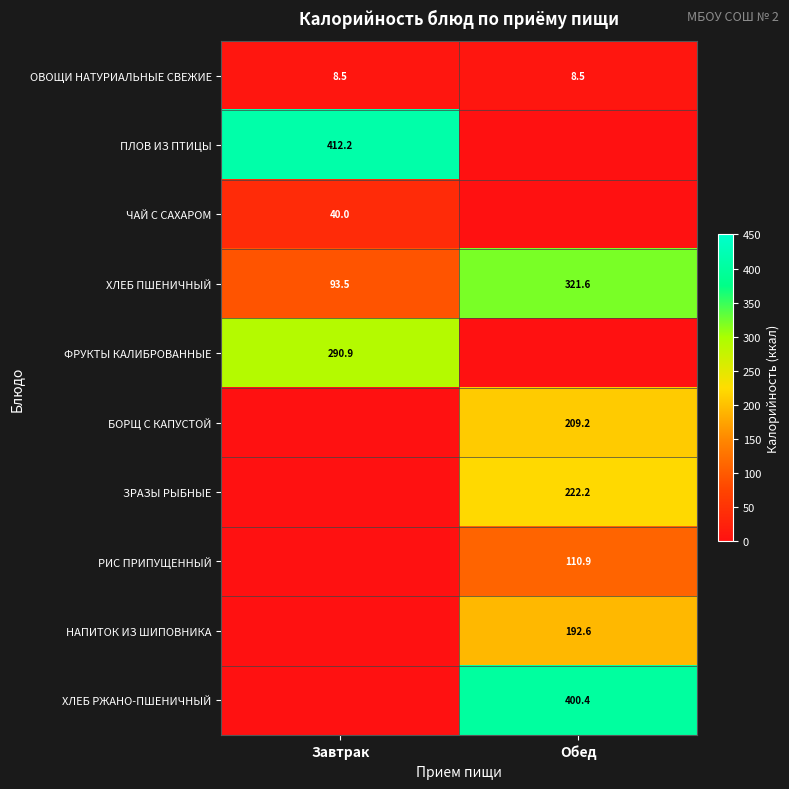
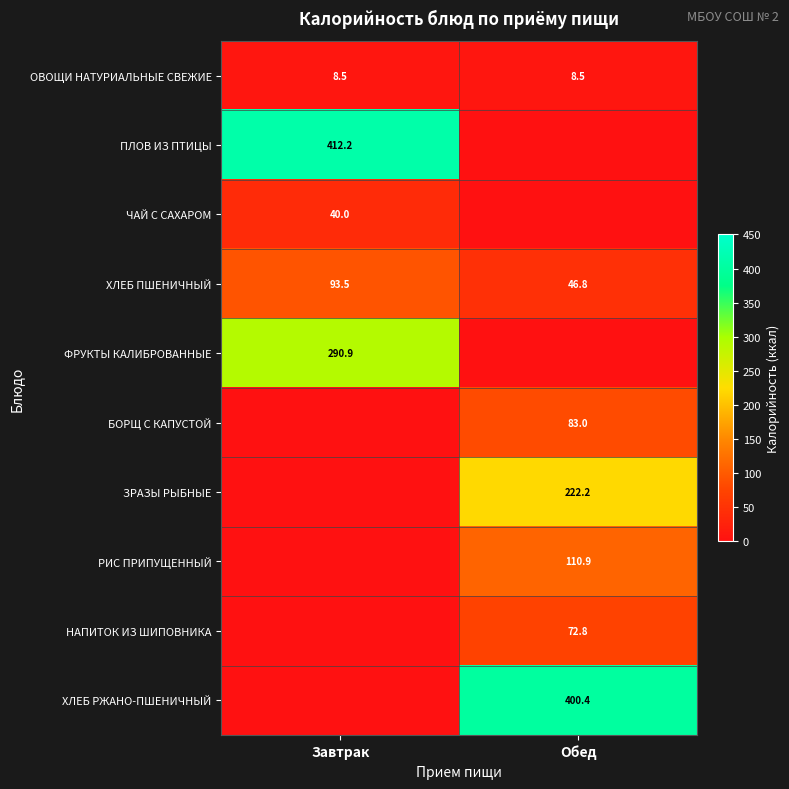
  {
    "ОВОЩИ НАТУРИАЛЬНЫЕ СВЕЖИЕ": {
      "Завтрак": 8.5,
      "Обед": 8.5
    },
    "ПЛОВ ИЗ ПТИЦЫ": {
      "Завтрак": 412.2
    },
    "ЧАЙ С САХАРОМ": {
      "Завтрак": 40.0
    },
    "ХЛЕБ ПШЕНИЧНЫЙ": {
      "Завтрак": 93.5,
-     "Обед": 321.6
+     "Обед": 46.8
    },
    "ФРУКТЫ КАЛИБРОВАННЫЕ": {
      "Завтрак": 290.9
    },
    "БОРЩ С КАПУСТОЙ": {
-     "Обед": 209.2
+     "Обед": 83.0
    },
    "ЗРАЗЫ РЫБНЫЕ": {
      "Обед": 222.2
    },
    "РИС ПРИПУЩЕННЫЙ": {
      "Обед": 110.9
    },
    "НАПИТОК ИЗ ШИПОВНИКА": {
-     "Обед": 192.6
+     "Обед": 72.8
    },
    "ХЛЕБ РЖАНО-ПШЕНИЧНЫЙ": {
      "Обед": 400.4
    }
  }
